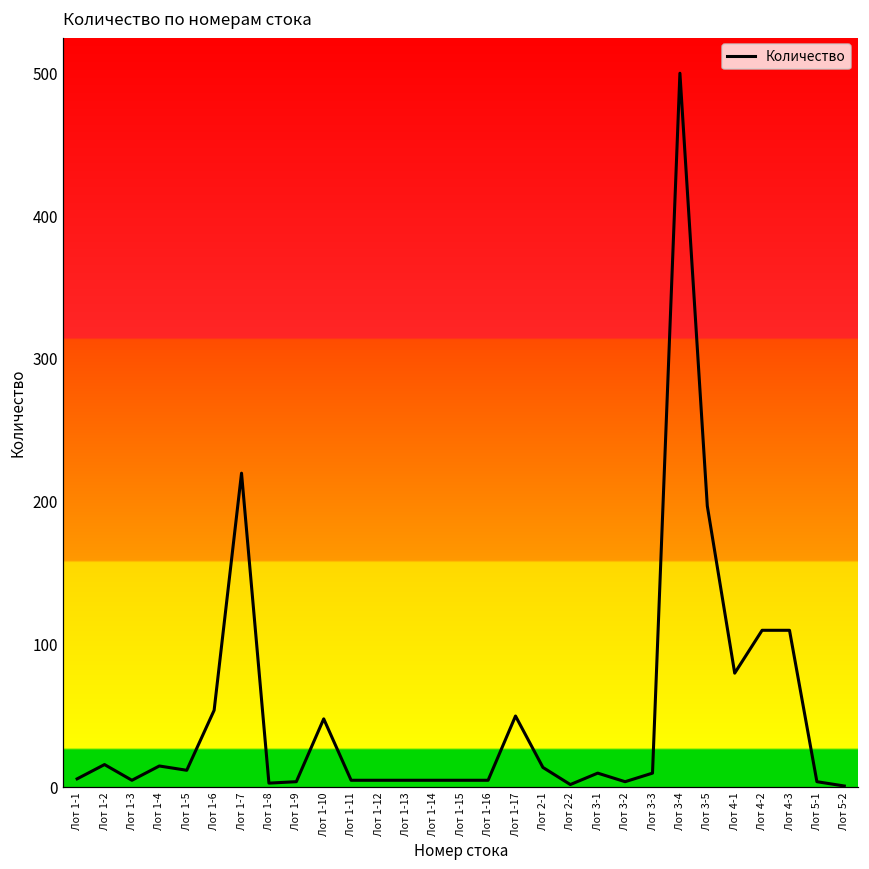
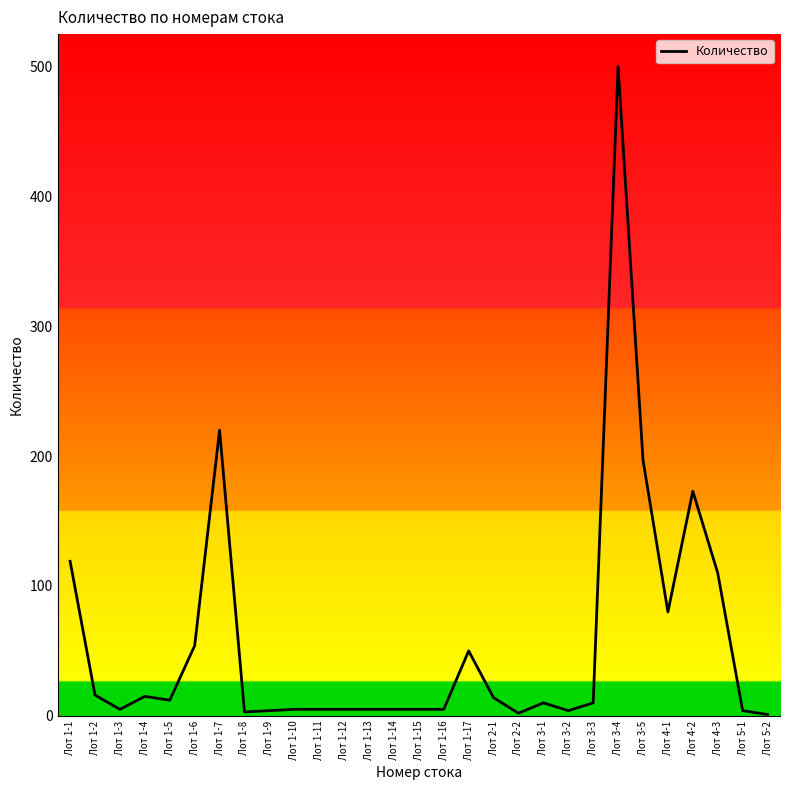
  {
-   "Лот 1-1": 6,
+   "Лот 1-1": 119,
    "Лот 1-2": 16,
    "Лот 1-3": 5,
    "Лот 1-4": 15,
    "Лот 1-5": 12,
    "Лот 1-6": 54,
    "Лот 1-7": 220,
    "Лот 1-8": 3,
    "Лот 1-9": 4,
-   "Лот 1-10": 48,
+   "Лот 1-10": 5,
    "Лот 1-11": 5,
    "Лот 1-12": 5,
    "Лот 1-13": 5,
    "Лот 1-14": 5,
    "Лот 1-15": 5,
    "Лот 1-16": 5,
    "Лот 1-17": 50,
    "Лот 2-1": 14,
    "Лот 2-2": 2,
    "Лот 3-1": 10,
    "Лот 3-2": 4,
    "Лот 3-3": 10,
    "Лот 3-4": 500,
    "Лот 3-5": 197,
    "Лот 4-1": 80,
-   "Лот 4-2": 110,
+   "Лот 4-2": 173,
    "Лот 4-3": 110,
    "Лот 5-1": 4,
    "Лот 5-2": 1
  }
